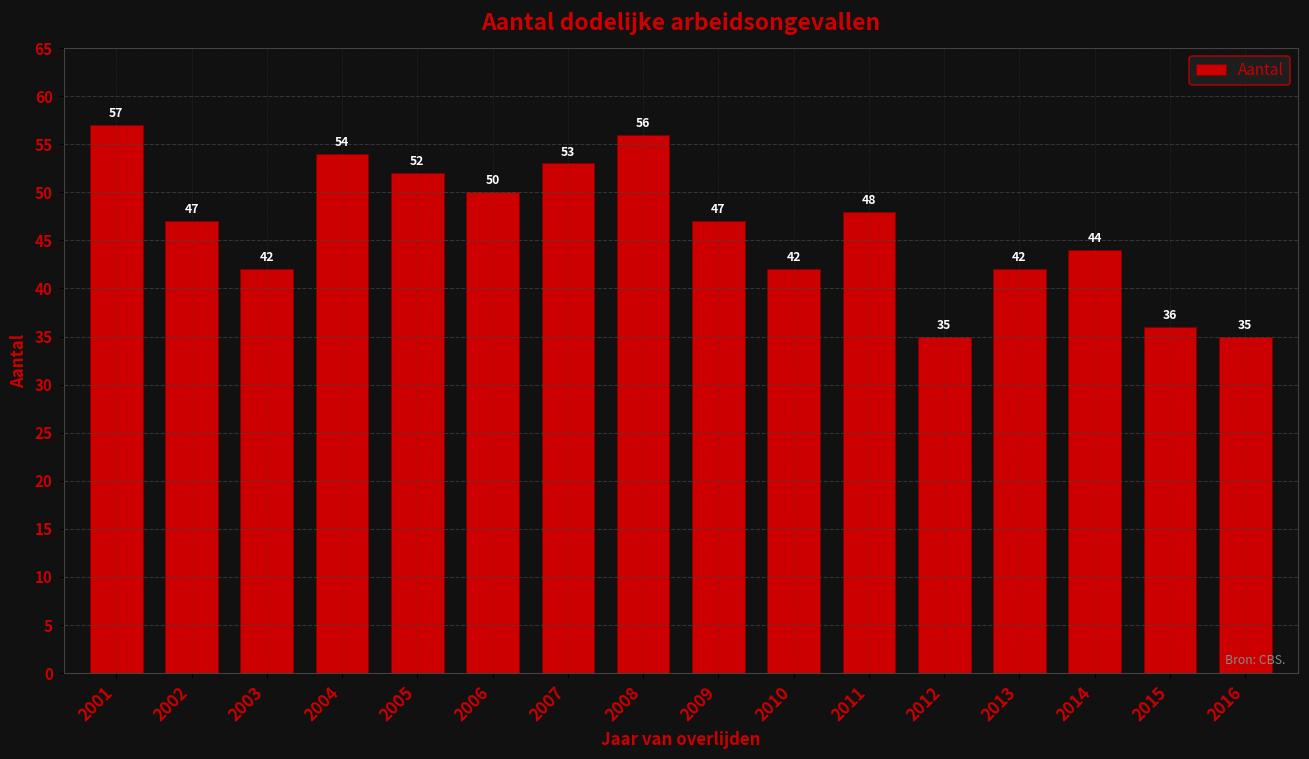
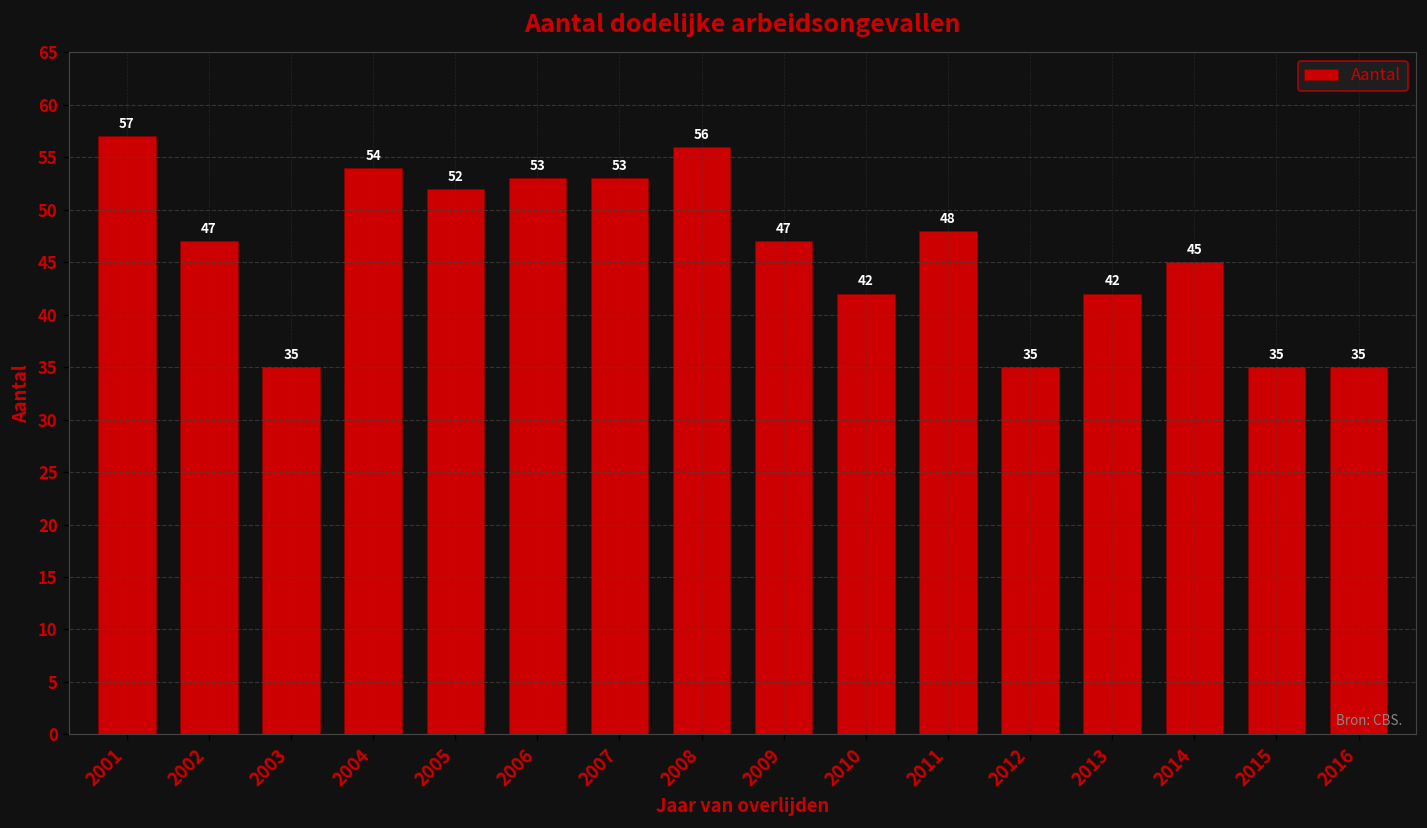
  {
    "2001": 57,
    "2002": 47,
-   "2003": 42,
+   "2003": 35,
    "2004": 54,
    "2005": 52,
-   "2006": 50,
+   "2006": 53,
    "2007": 53,
    "2008": 56,
    "2009": 47,
    "2010": 42,
    "2011": 48,
    "2012": 35,
    "2013": 42,
-   "2014": 44,
-   "2015": 36,
+   "2014": 45,
+   "2015": 35,
    "2016": 35
  }
